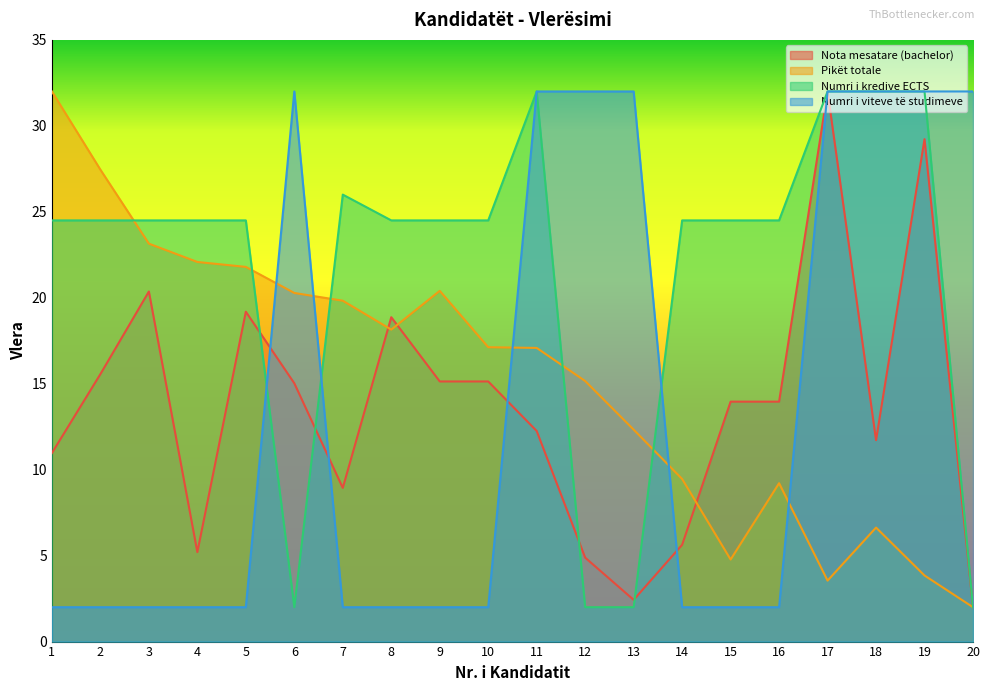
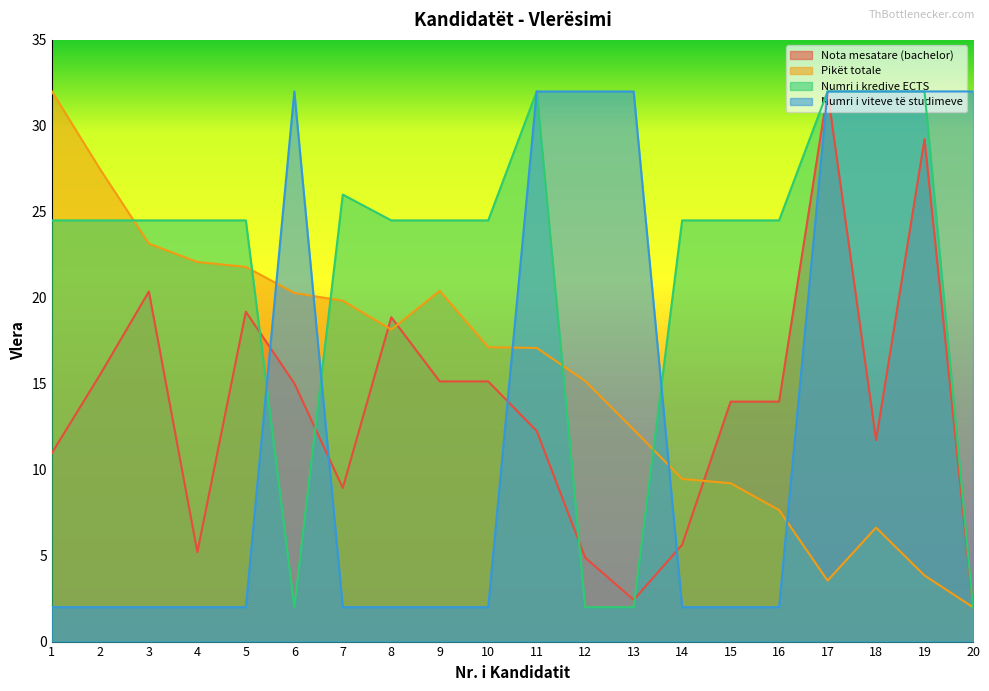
  {
    "Nota mesatare (bachelor)": {
      "1": 11.0,
      "2": 15.6,
      "3": 20.4,
      "4": 5.2,
      "5": 19.2,
      "6": 15.0,
      "7": 8.9,
      "8": 18.9,
      "9": 15.1,
      "10": 15.1,
      "11": 12.2,
      "12": 4.9,
      "13": 2.4,
      "14": 5.6,
      "15": 14.0,
      "16": 14.0,
      "18": 11.7,
      "19": 29.2
    },
    "Pikët totale": {
      "1": 32.0,
      "2": 27.5,
      "3": 23.1,
      "4": 22.1,
      "5": 21.8,
      "6": 20.3,
      "7": 19.8,
      "8": 18.1,
      "9": 20.4,
      "10": 17.1,
      "11": 17.1,
      "12": 15.2,
      "13": 12.3,
      "14": 9.5,
-     "15": 4.8,
-     "16": 9.2,
+     "15": 9.2,
+     "16": 7.6,
      "17": 3.5,
      "18": 6.6,
      "19": 3.8
    },
    "Numri i kredive ECTS": {
      "1": 24.5,
      "2": 24.5,
      "3": 24.5,
      "4": 24.5,
      "5": 24.5,
      "6": 2.0,
      "7": 26.0,
      "8": 24.5,
      "9": 24.5,
      "10": 24.5,
      "12": 2.0,
      "13": 2.0,
      "14": 24.5,
      "15": 24.5,
      "16": 24.5
    },
    "Numri i viteve të studimeve": {
      "1": 2.0,
      "2": 2.0,
      "3": 2.0,
      "4": 2.0,
      "5": 2.0,
      "6": 32.0,
      "7": 2.0,
      "8": 2.0,
      "9": 2.0,
      "10": 2.0,
      "12": 32.0,
      "13": 32.0,
      "14": 2.0,
      "15": 2.0,
      "16": 2.0,
      "20": 32.0
    }
  }
